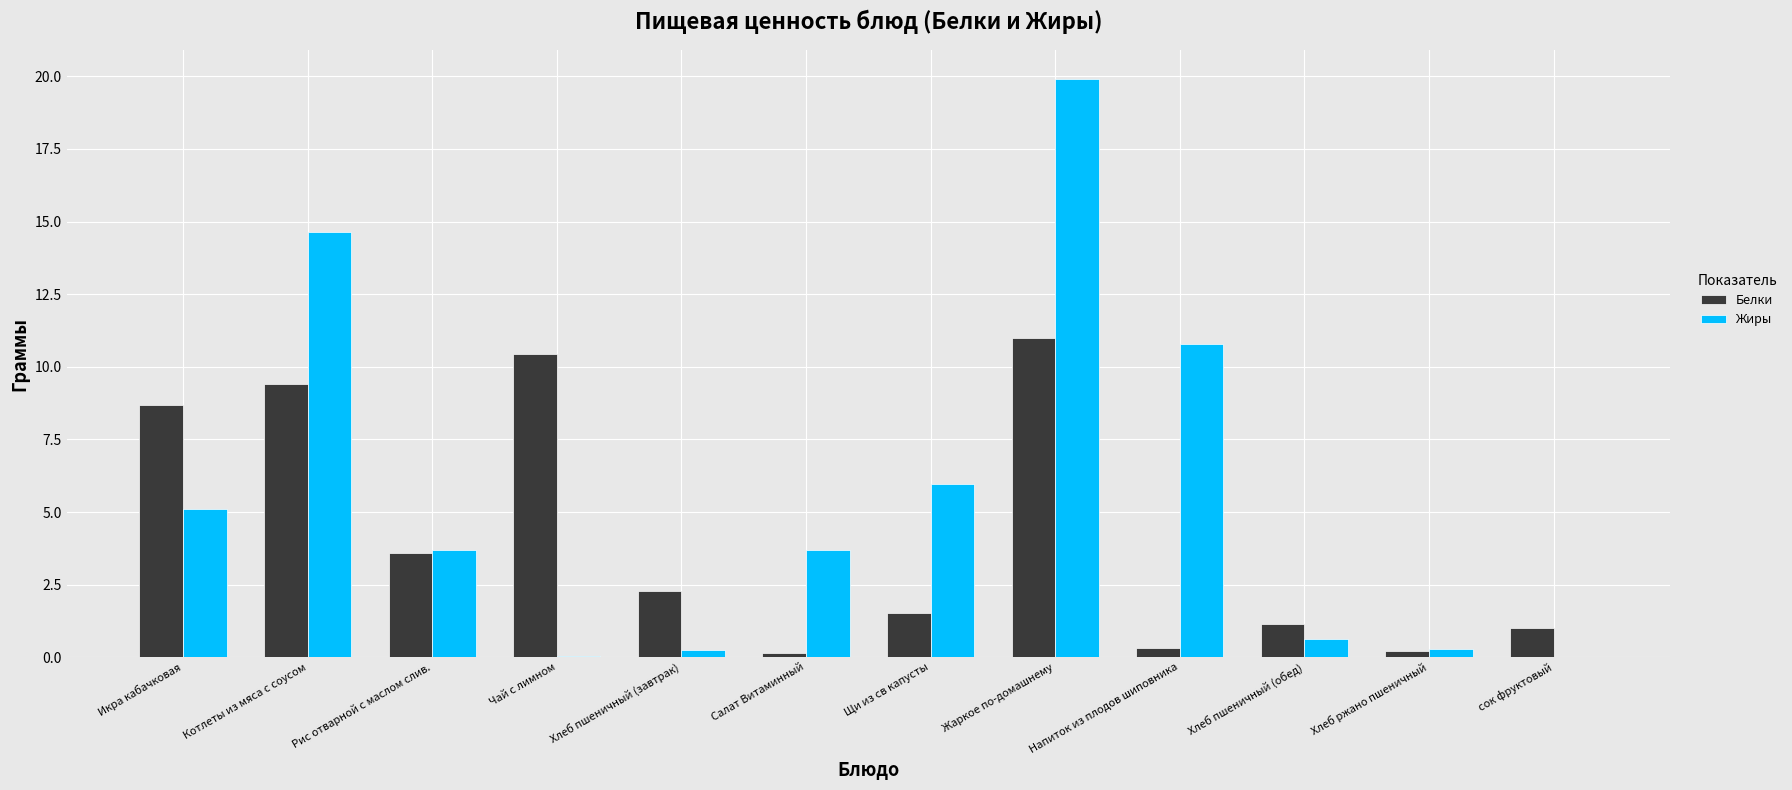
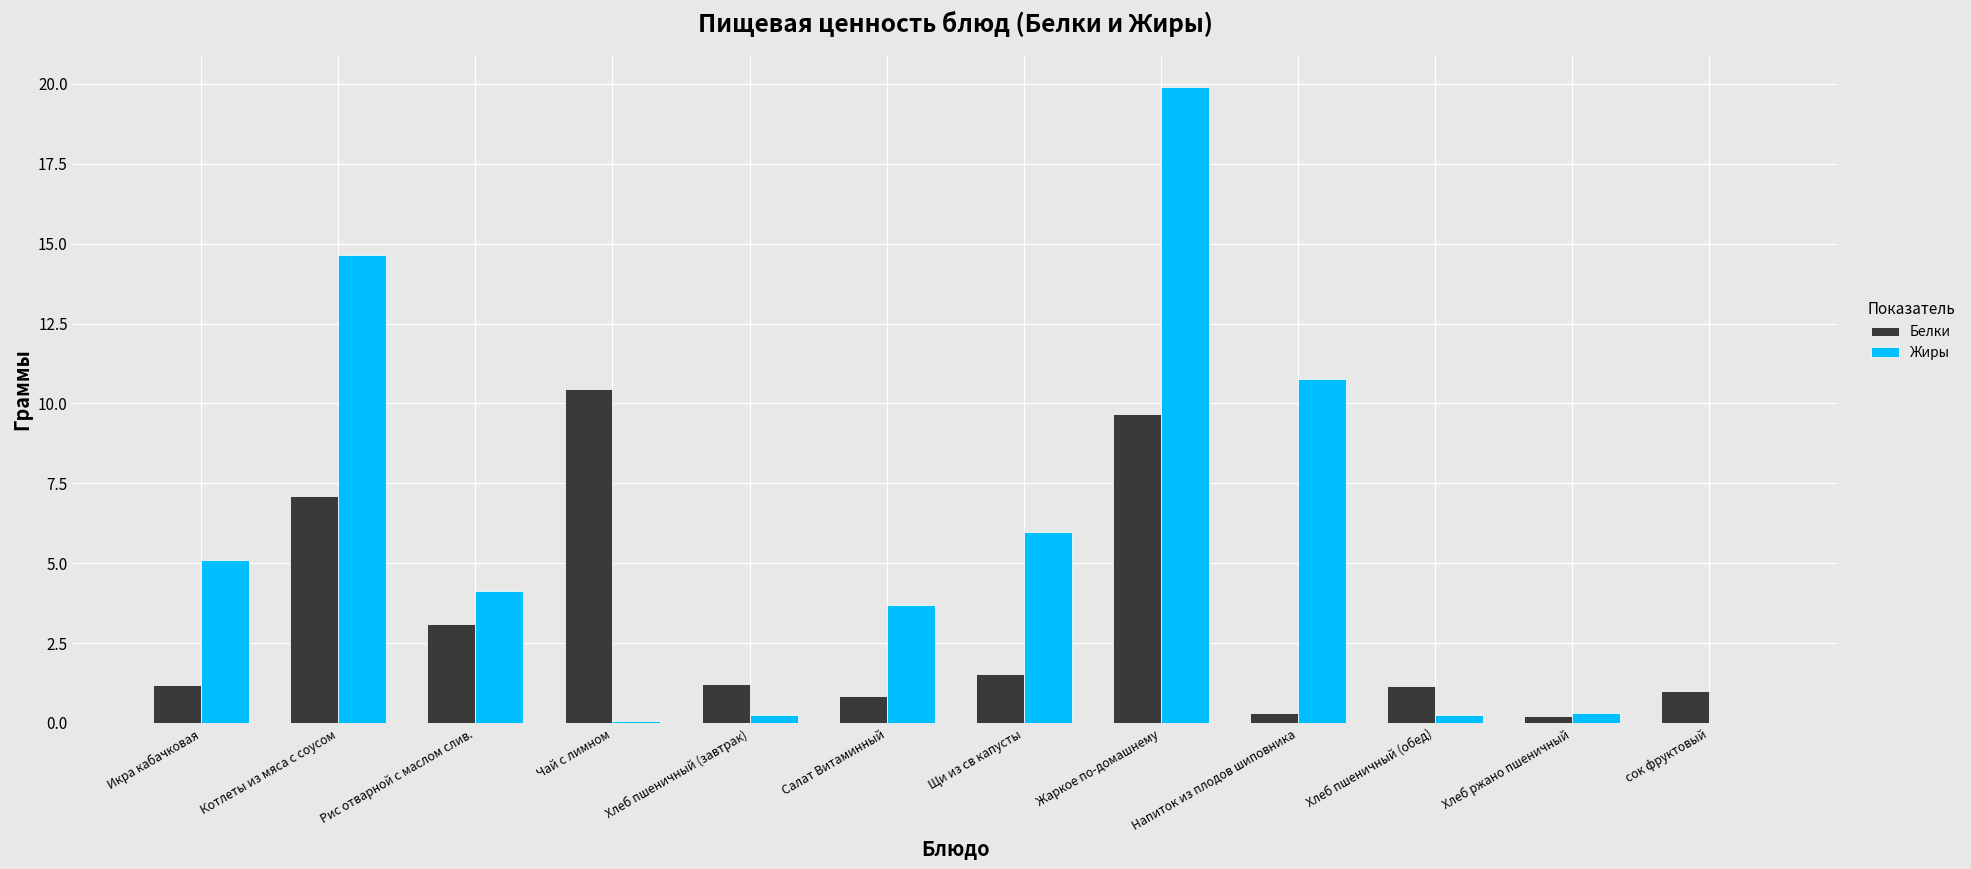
  {
    "Белки": {
-     "Икра кабачковая": 8.7,
-     "Котлеты из мяса с соусом": 9.4,
-     "Рис отварной с маслом слив.": 3.6,
+     "Икра кабачковая": 1.2,
+     "Котлеты из мяса с соусом": 7.1,
+     "Рис отварной с маслом слив.": 3.1,
      "Чай с лимном": 10.5,
-     "Хлеб пшеничный (завтрак)": 2.3,
-     "Салат Витаминный": 0.1,
+     "Хлеб пшеничный (завтрак)": 1.2,
+     "Салат Витаминный": 0.9,
      "Щи из св капусты": 1.5,
-     "Жаркое по-домашнему": 11.0,
+     "Жаркое по-домашнему": 9.7,
      "Напиток из плодов шиповника": 0.3,
      "Хлеб пшеничный (обед)": 1.2,
      "Хлеб ржано пшеничный": 0.2,
      "сок фруктовый": 1.0
    },
    "Жиры": {
      "Икра кабачковая": 5.1,
      "Котлеты из мяса с соусом": 14.7,
-     "Рис отварной с маслом слив.": 3.7,
+     "Рис отварной с маслом слив.": 4.1,
      "Хлеб пшеничный (завтрак)": 0.2,
      "Салат Витаминный": 3.7,
      "Щи из св капусты": 6.0,
      "Жаркое по-домашнему": 19.9,
      "Напиток из плодов шиповника": 10.8,
-     "Хлеб пшеничный (обед)": 0.6,
+     "Хлеб пшеничный (обед)": 0.2,
      "Хлеб ржано пшеничный": 0.3,
      "сок фруктовый": 0.0
    }
  }
